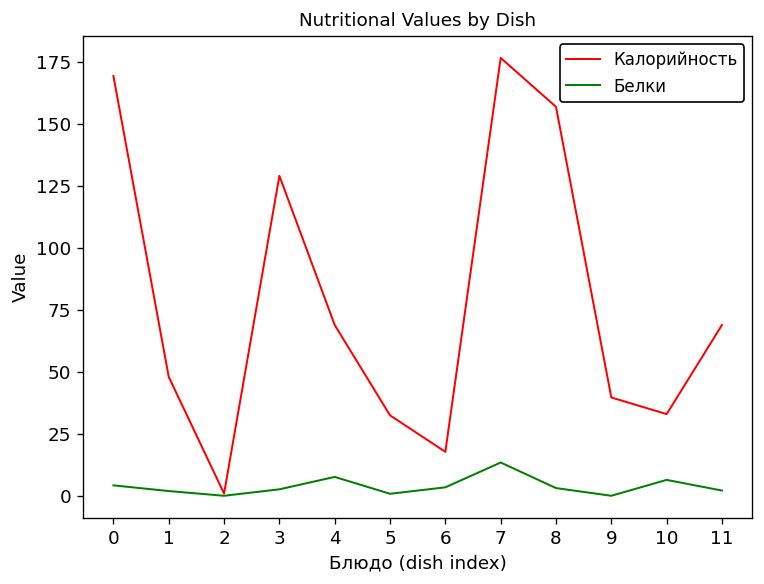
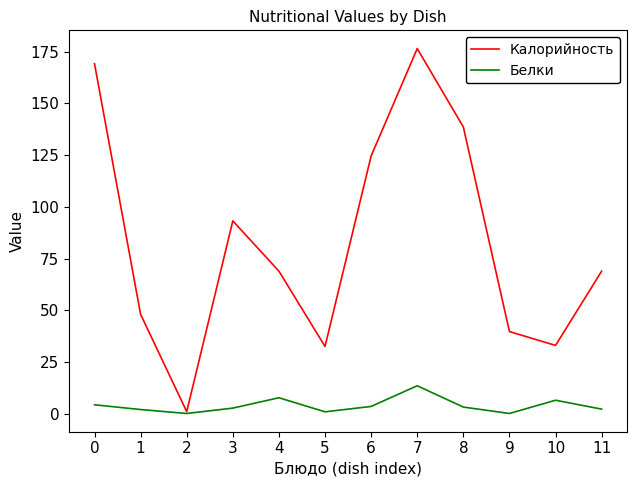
  {
    "Калорийность": {
      "0": 169,
      "1": 48,
-     "3": 129,
+     "3": 93,
      "4": 69,
      "5": 33,
-     "6": 18,
+     "6": 125,
      "7": 177,
-     "8": 157,
+     "8": 139,
      "9": 40,
      "10": 33,
      "11": 69
    },
    "Белки": {
      "0": 4,
      "1": 2,
      "3": 3,
      "4": 8,
      "5": 1,
      "6": 4,
      "7": 14,
      "8": 3,
      "9": 0,
      "10": 7,
      "11": 2
    }
  }
